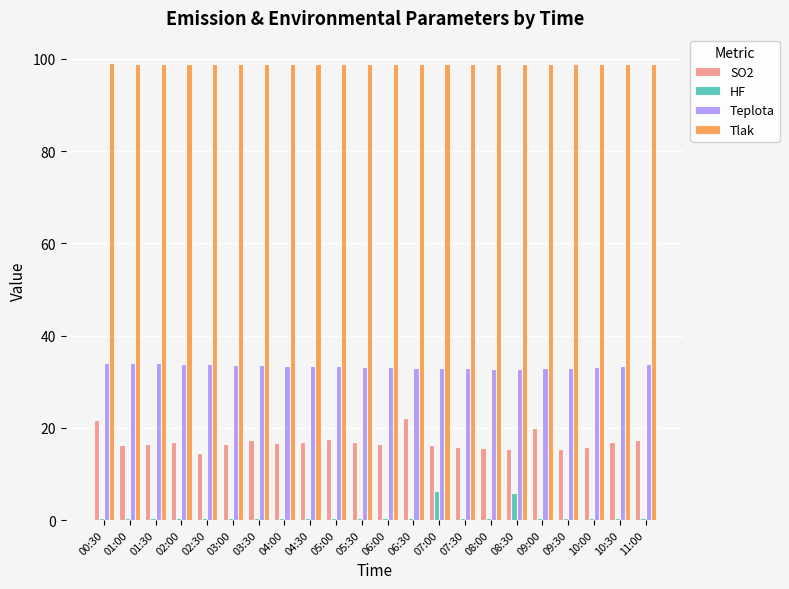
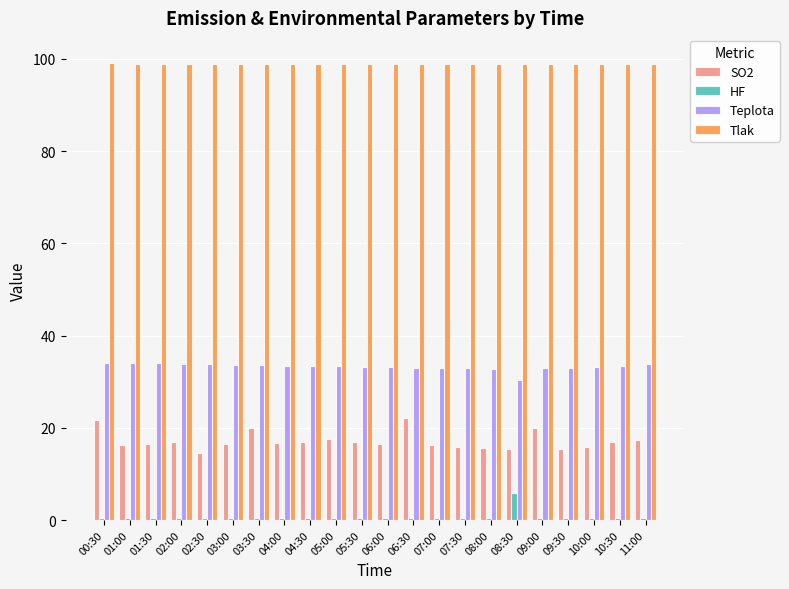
  {
    "SO2": {
      "00:30": 22,
      "01:00": 16,
      "01:30": 17,
      "02:00": 17,
      "02:30": 15,
      "03:00": 16,
-     "03:30": 17,
+     "03:30": 20,
      "04:00": 17,
      "04:30": 17,
      "05:00": 17,
      "05:30": 17,
      "06:00": 17,
      "06:30": 22,
      "07:00": 16,
      "07:30": 16,
      "08:00": 16,
      "08:30": 15,
      "09:00": 20,
      "09:30": 15,
      "10:00": 16,
      "10:30": 17,
      "11:00": 17
    },
    "HF": {
-     "07:00": 6,
+     "07:00": 0,
      "08:30": 6
    },
    "Teplota": {
      "00:30": 34,
      "01:00": 34,
      "01:30": 34,
      "02:00": 34,
      "02:30": 34,
      "03:00": 34,
      "03:30": 34,
      "04:00": 33,
      "04:30": 33,
      "05:00": 33,
      "05:30": 33,
      "06:00": 33,
      "06:30": 33,
      "07:00": 33,
      "07:30": 33,
      "08:00": 33,
-     "08:30": 33,
+     "08:30": 30,
      "09:00": 33,
      "09:30": 33,
      "10:00": 33,
      "10:30": 33,
      "11:00": 34
    },
    "Tlak": {
      "00:30": 99,
      "01:00": 99,
      "01:30": 99,
      "02:00": 99,
      "02:30": 99,
      "03:00": 99,
      "03:30": 99,
      "04:00": 99,
      "04:30": 99,
      "05:00": 99,
      "05:30": 99,
      "06:00": 99,
      "06:30": 99,
      "07:00": 99,
      "07:30": 99,
      "08:00": 99,
      "08:30": 99,
      "09:00": 99,
      "09:30": 99,
      "10:00": 99,
      "10:30": 99,
      "11:00": 99
    }
  }
